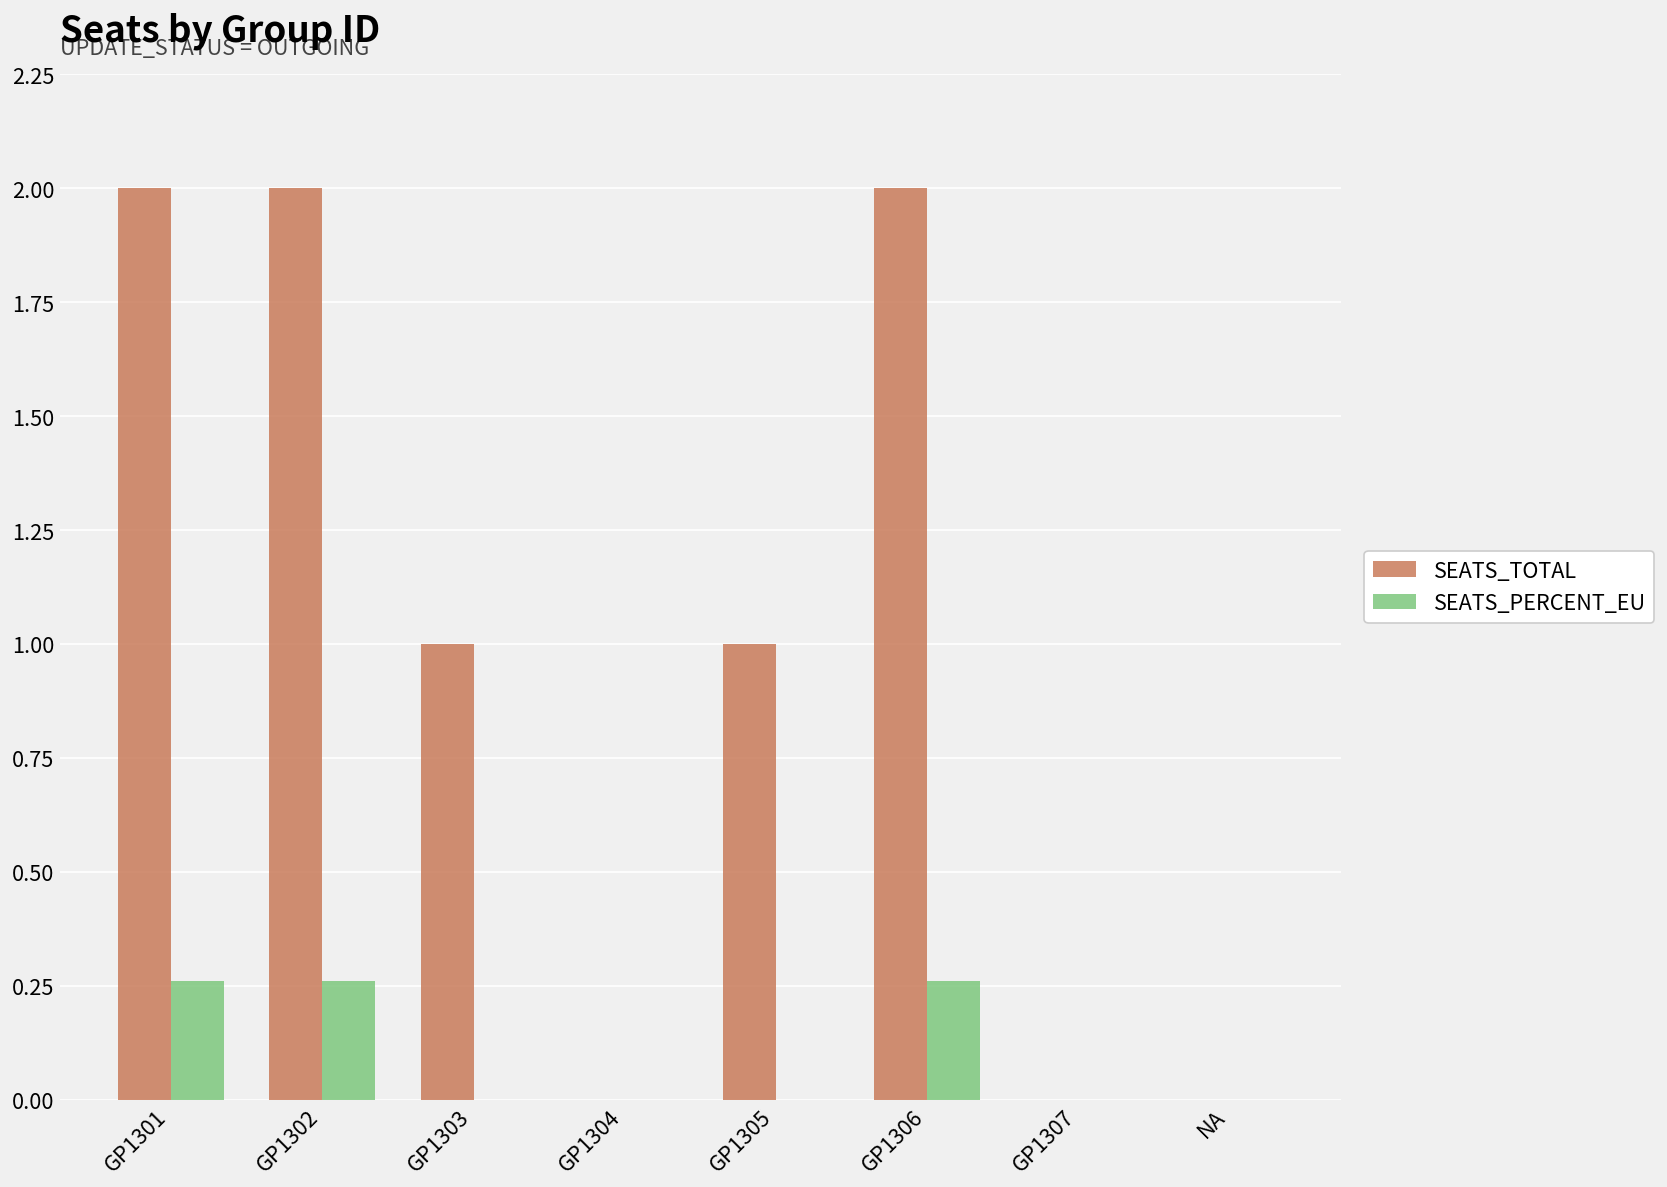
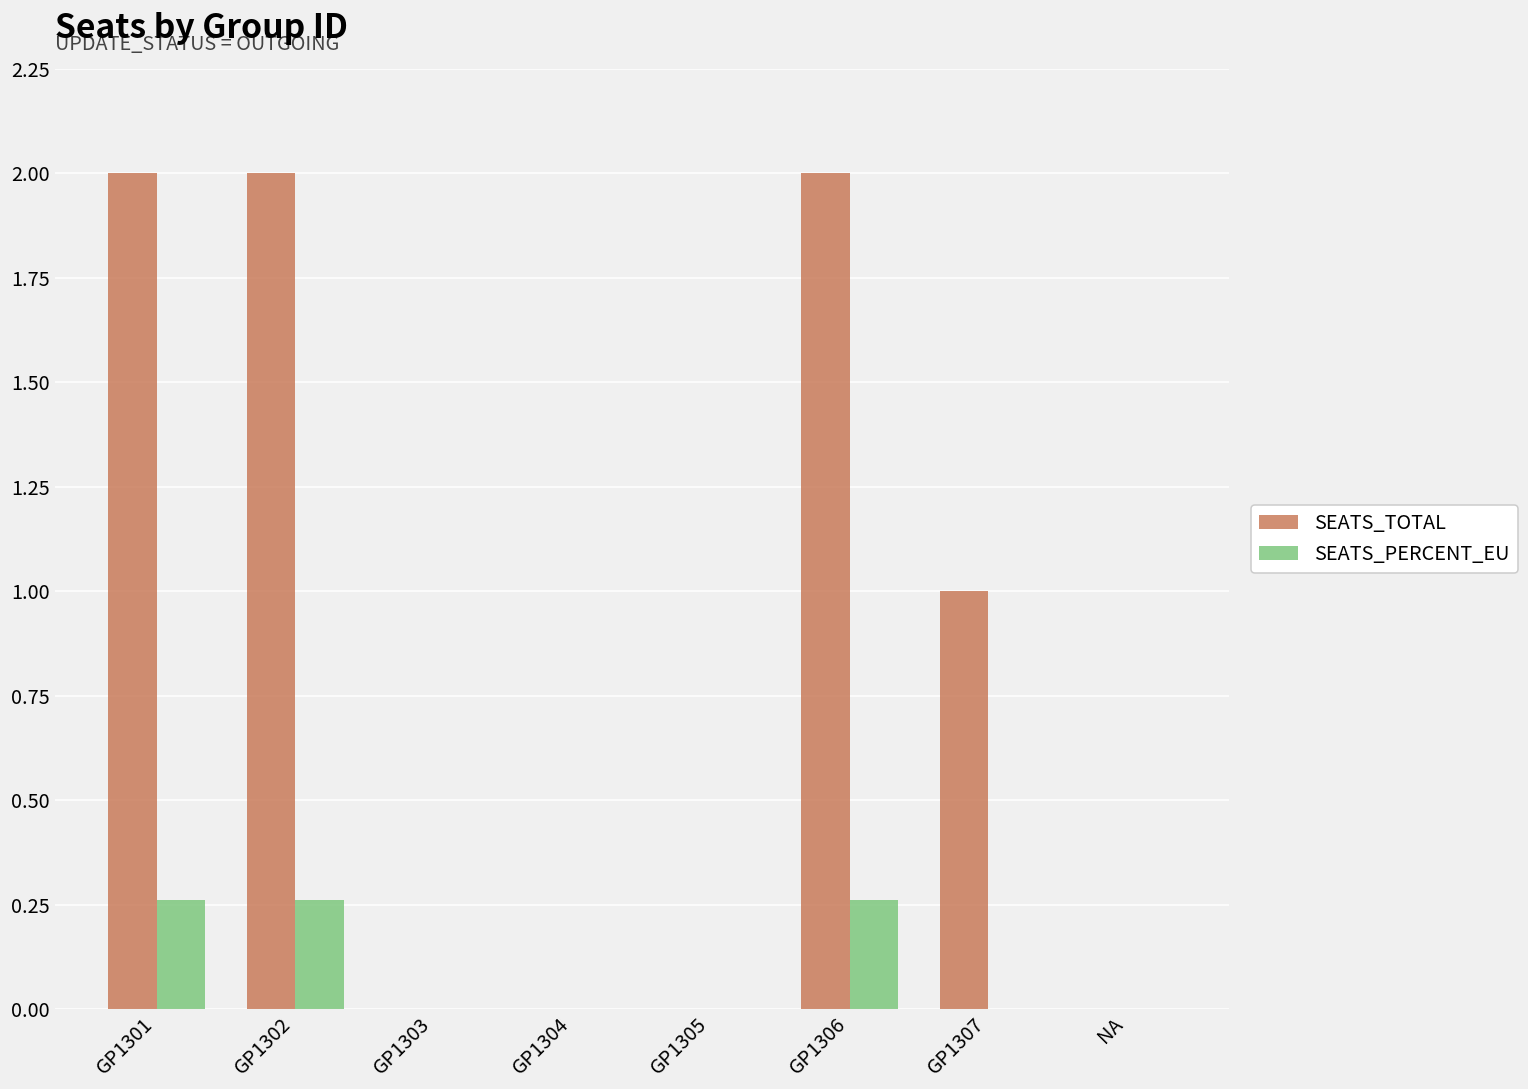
  {
    "SEATS_TOTAL": {
      "GP1301": 2,
      "GP1302": 2,
-     "GP1303": 1,
+     "GP1303": 0,
      "GP1304": 0,
-     "GP1305": 1,
+     "GP1305": 0,
      "GP1306": 2,
-     "GP1307": 0,
+     "GP1307": 1,
      "NA": 0
    },
    "SEATS_PERCENT_EU": {
      "GP1301": 0.26,
      "GP1302": 0.26,
      "GP1303": 0,
      "GP1304": 0,
      "GP1305": 0,
      "GP1306": 0.26,
      "GP1307": 0,
      "NA": 0
    }
  }
